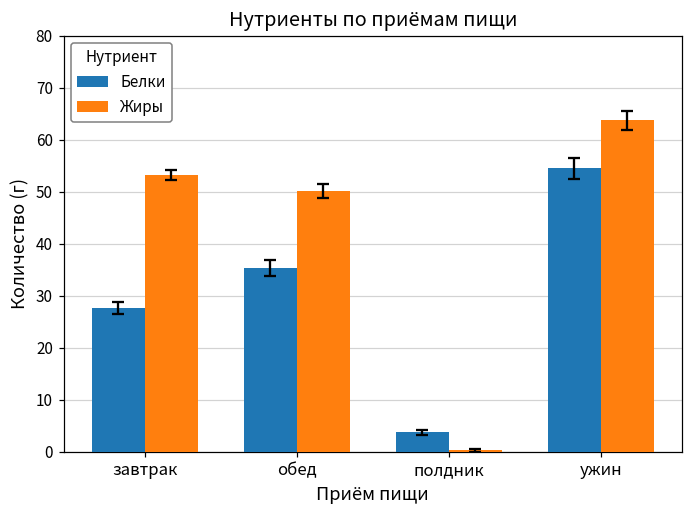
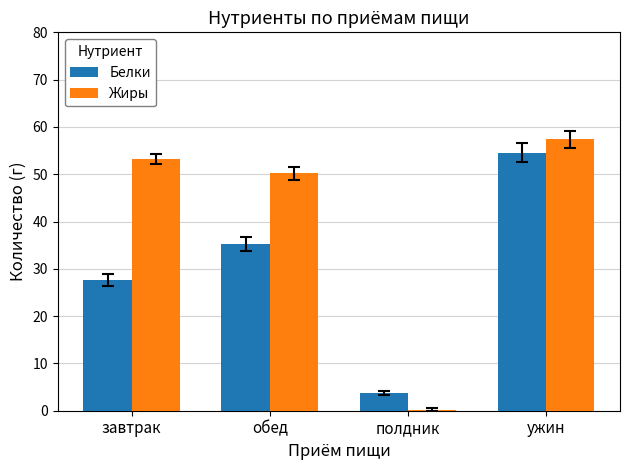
  {
    "Жиры": {
      "завтрак": 53,
      "обед": 50,
-     "ужин": 64
+     "ужин": 57
    }
  }
